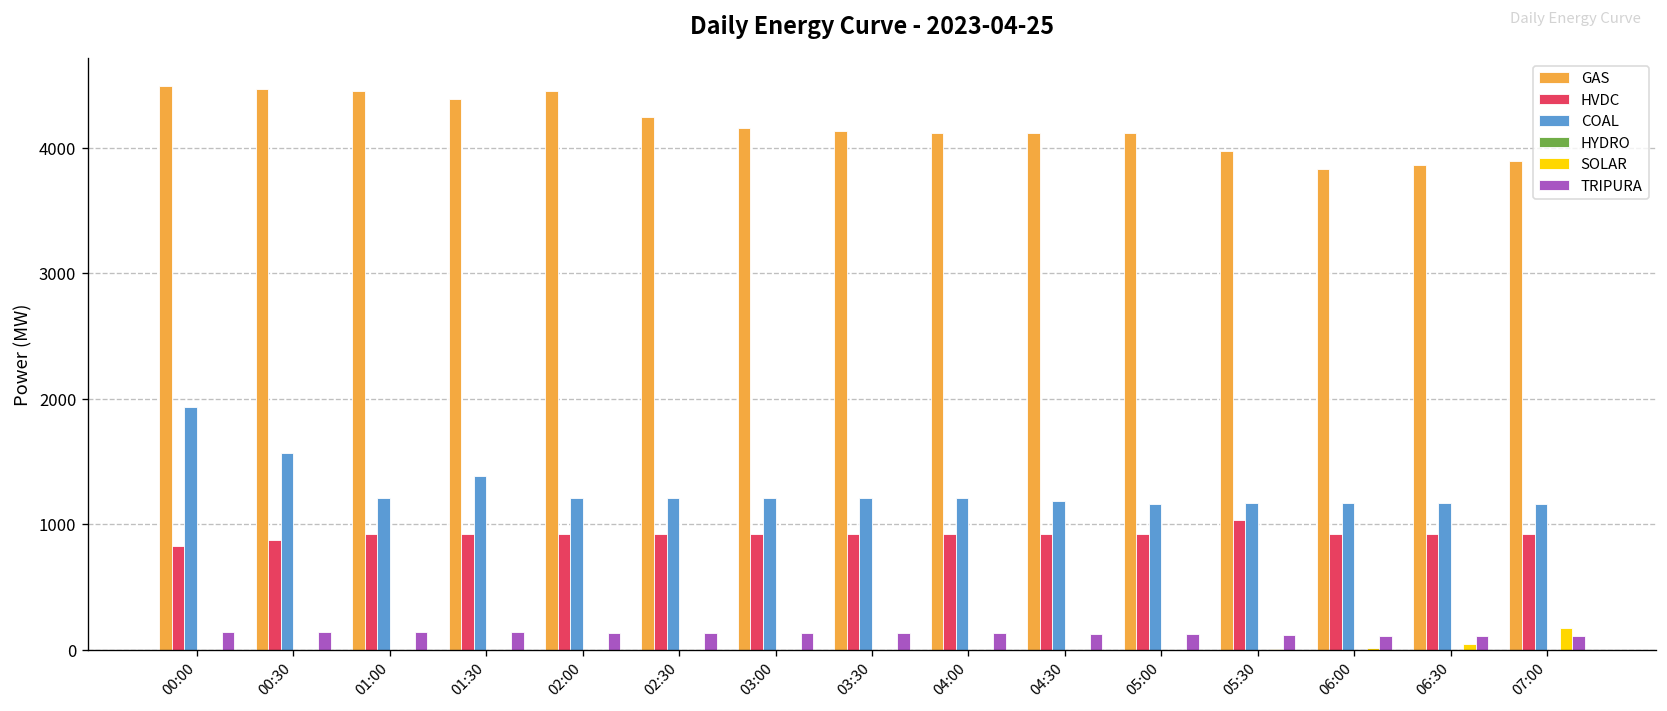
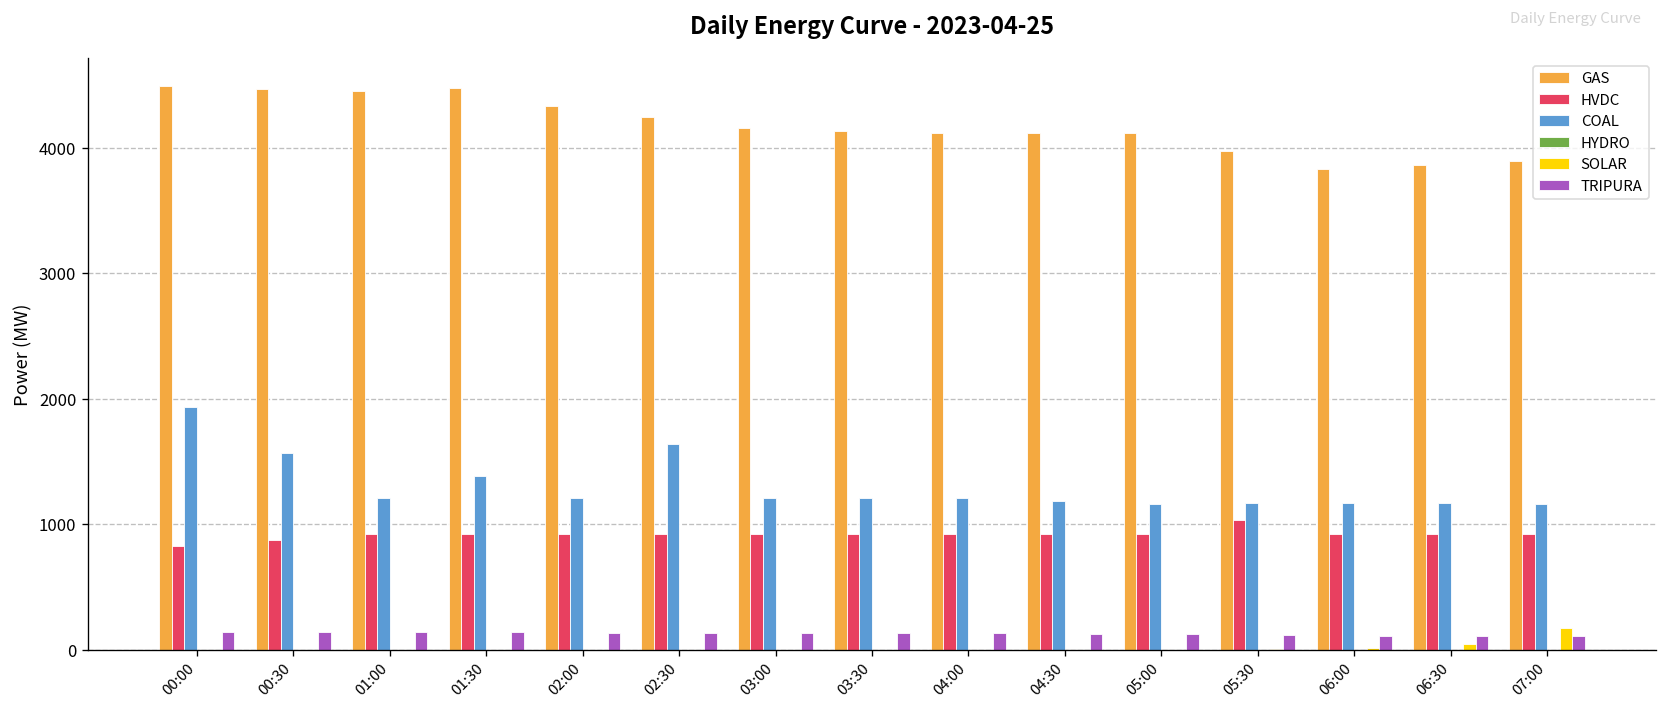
  {
    "GAS": {
      "00:00": 4490,
      "00:30": 4470,
      "01:00": 4450,
-     "01:30": 4390,
-     "02:00": 4460,
+     "01:30": 4470,
+     "02:00": 4330,
      "02:30": 4250,
      "03:00": 4160,
      "03:30": 4140,
      "04:00": 4120,
      "04:30": 4120,
      "05:00": 4120,
      "05:30": 3970,
      "06:00": 3830,
      "06:30": 3870,
      "07:00": 3900
    },
    "HVDC": {
      "00:00": 830,
      "00:30": 880,
      "01:00": 920,
      "01:30": 920,
      "02:00": 920,
      "02:30": 920,
      "03:00": 920,
      "03:30": 920,
      "04:00": 920,
      "04:30": 920,
      "05:00": 920,
      "05:30": 1040,
      "06:00": 920,
      "06:30": 920,
      "07:00": 920
    },
    "COAL": {
      "00:00": 1930,
      "00:30": 1570,
      "01:00": 1210,
      "01:30": 1380,
      "02:00": 1210,
-     "02:30": 1210,
+     "02:30": 1640,
      "03:00": 1210,
      "03:30": 1210,
      "04:00": 1210,
      "04:30": 1190,
      "05:00": 1160,
      "05:30": 1170,
      "06:00": 1170,
      "06:30": 1170,
      "07:00": 1160
    },
    "HYDRO": {
      "00:00": 0,
      "00:30": 0,
      "01:00": 0,
      "01:30": 0,
      "02:00": 0,
      "02:30": 0,
      "03:00": 0,
      "03:30": 0,
      "04:00": 0,
      "04:30": 0,
      "05:00": 0,
      "05:30": 0,
      "06:00": 0,
      "06:30": 0,
      "07:00": 0
    },
    "SOLAR": {
      "00:00": 0,
      "00:30": 0,
      "01:00": 0,
      "01:30": 0,
      "02:00": 0,
      "02:30": 0,
      "03:00": 0,
      "03:30": 0,
      "04:00": 0,
      "04:30": 0,
      "05:00": 0,
      "06:30": 50,
      "07:00": 170
    },
    "TRIPURA": {
      "00:00": 140,
      "00:30": 140,
      "01:00": 140,
      "01:30": 140,
      "02:00": 140,
      "02:30": 130,
      "03:00": 130,
      "03:30": 130,
      "04:00": 130,
      "04:30": 130,
      "05:00": 130,
      "05:30": 120,
      "06:00": 110,
      "06:30": 110,
      "07:00": 110
    }
  }
